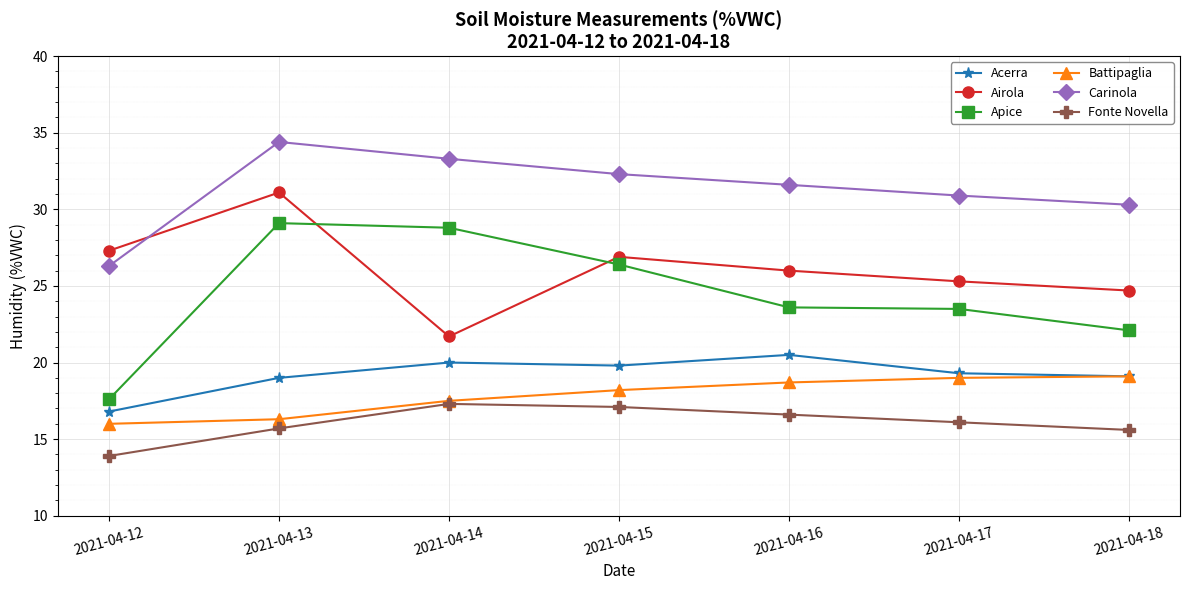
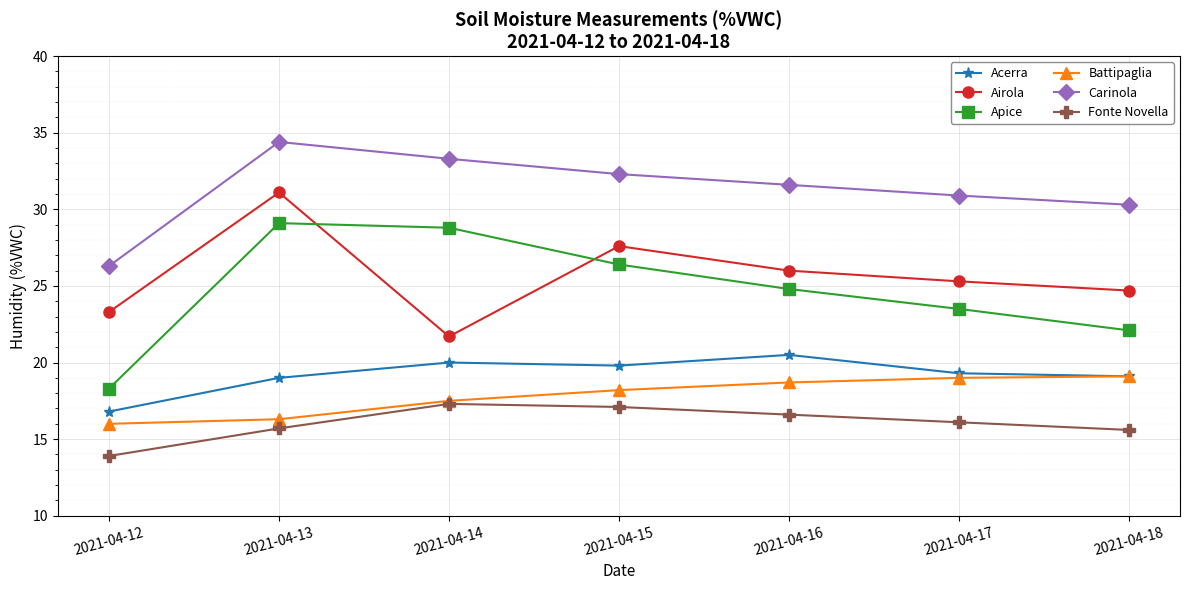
  {
    "Acerra": {
      "2021-04-12": 16.8,
      "2021-04-13": 19.0,
      "2021-04-14": 20.0,
      "2021-04-15": 19.8,
      "2021-04-16": 20.5,
      "2021-04-17": 19.3
    },
    "Airola": {
-     "2021-04-12": 27.3,
+     "2021-04-12": 23.3,
      "2021-04-13": 31.1,
      "2021-04-14": 21.7,
-     "2021-04-15": 26.9,
+     "2021-04-15": 27.6,
      "2021-04-16": 26.0,
      "2021-04-17": 25.3,
      "2021-04-18": 24.7
    },
    "Apice": {
-     "2021-04-12": 17.6,
+     "2021-04-12": 18.3,
      "2021-04-13": 29.1,
      "2021-04-14": 28.8,
      "2021-04-15": 26.4,
-     "2021-04-16": 23.6,
+     "2021-04-16": 24.8,
      "2021-04-17": 23.5,
      "2021-04-18": 22.1
    },
    "Battipaglia": {
      "2021-04-12": 16.0,
      "2021-04-13": 16.3,
      "2021-04-14": 17.5,
      "2021-04-15": 18.2,
      "2021-04-16": 18.7,
      "2021-04-17": 19.0
    },
    "Carinola": {
      "2021-04-12": 26.3,
      "2021-04-13": 34.4,
      "2021-04-14": 33.3,
      "2021-04-15": 32.3,
      "2021-04-16": 31.6,
      "2021-04-17": 30.9,
      "2021-04-18": 30.3
    },
    "Fonte Novella": {
      "2021-04-12": 13.9,
      "2021-04-13": 15.7,
      "2021-04-14": 17.3,
      "2021-04-15": 17.1,
      "2021-04-16": 16.6,
      "2021-04-17": 16.1,
      "2021-04-18": 15.6
    }
  }
